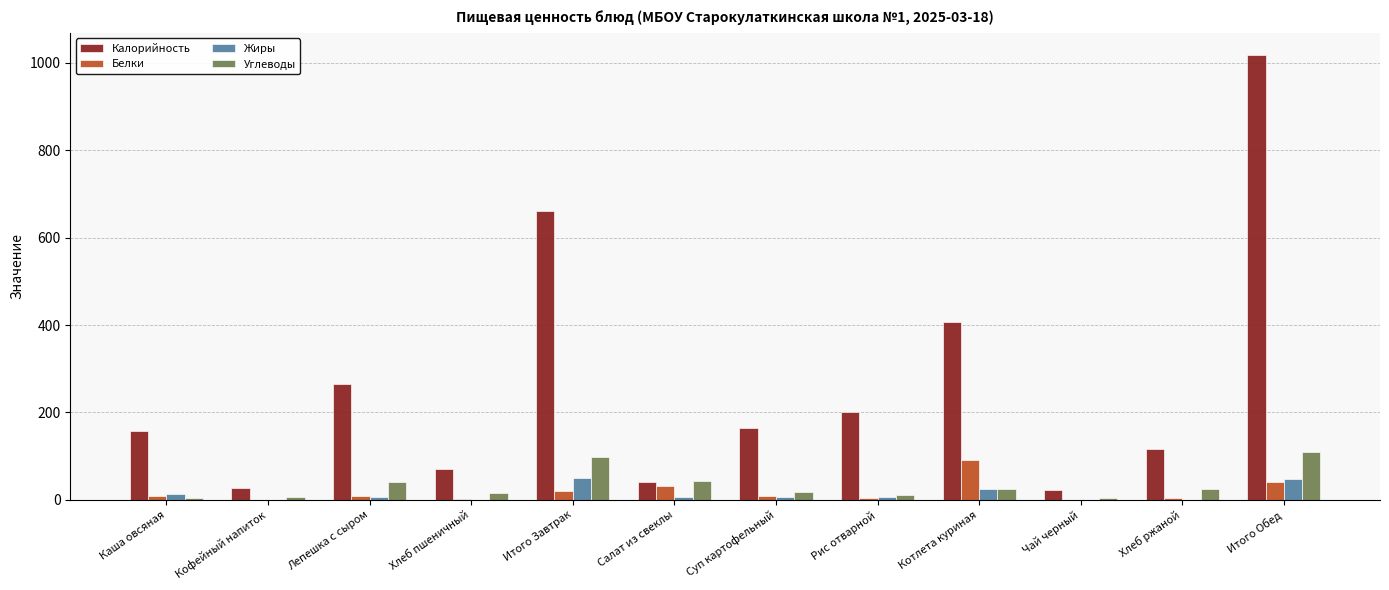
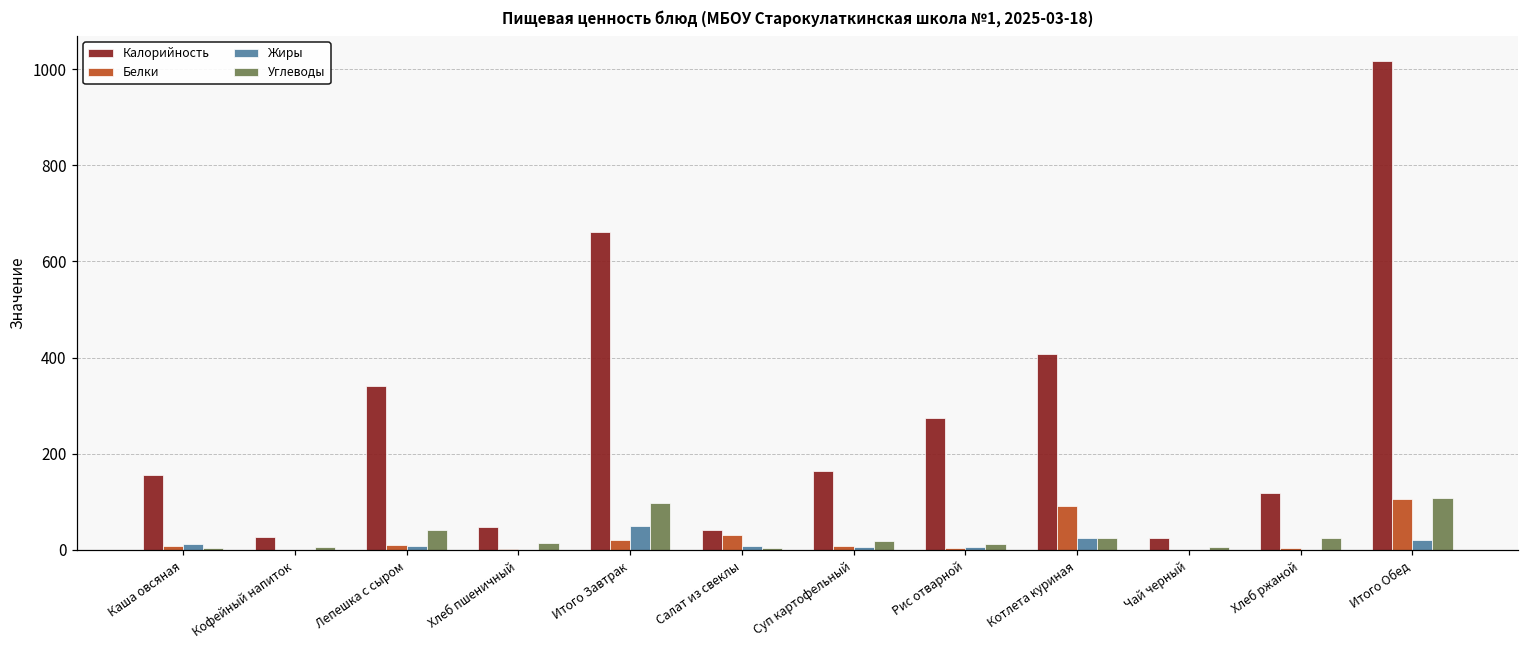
  {
    "Калорийность": {
      "Каша овсяная": 160,
      "Кофейный напиток": 30,
-     "Лепешка с сыром": 270,
-     "Хлеб пшеничный": 70,
+     "Лепешка с сыром": 340,
+     "Хлеб пшеничный": 50,
      "Итого Завтрак": 660,
      "Салат из свеклы": 40,
      "Суп картофельный": 160,
-     "Рис отварной": 200,
+     "Рис отварной": 270,
      "Котлета куриная": 410,
      "Чай черный": 20,
      "Хлеб ржаной": 120,
      "Итого Обед": 1020
    },
    "Белки": {
      "Каша овсяная": 10,
      "Лепешка с сыром": 10,
      "Итого Завтрак": 20,
      "Салат из свеклы": 30,
      "Суп картофельный": 10,
      "Котлета куриная": 90,
-     "Итого Обед": 40
+     "Итого Обед": 110
    },
    "Жиры": {
      "Каша овсяная": 10,
      "Лепешка с сыром": 10,
      "Итого Завтрак": 50,
      "Салат из свеклы": 10,
      "Суп картофельный": 10,
      "Рис отварной": 10,
      "Котлета куриная": 30,
-     "Итого Обед": 50
+     "Итого Обед": 20
    },
    "Углеводы": {
      "Лепешка с сыром": 40,
      "Хлеб пшеничный": 10,
      "Итого Завтрак": 100,
-     "Салат из свеклы": 40,
+     "Салат из свеклы": 0,
      "Суп картофельный": 20,
      "Рис отварной": 10,
      "Котлета куриная": 30,
      "Хлеб ржаной": 20,
      "Итого Обед": 110
    }
  }
